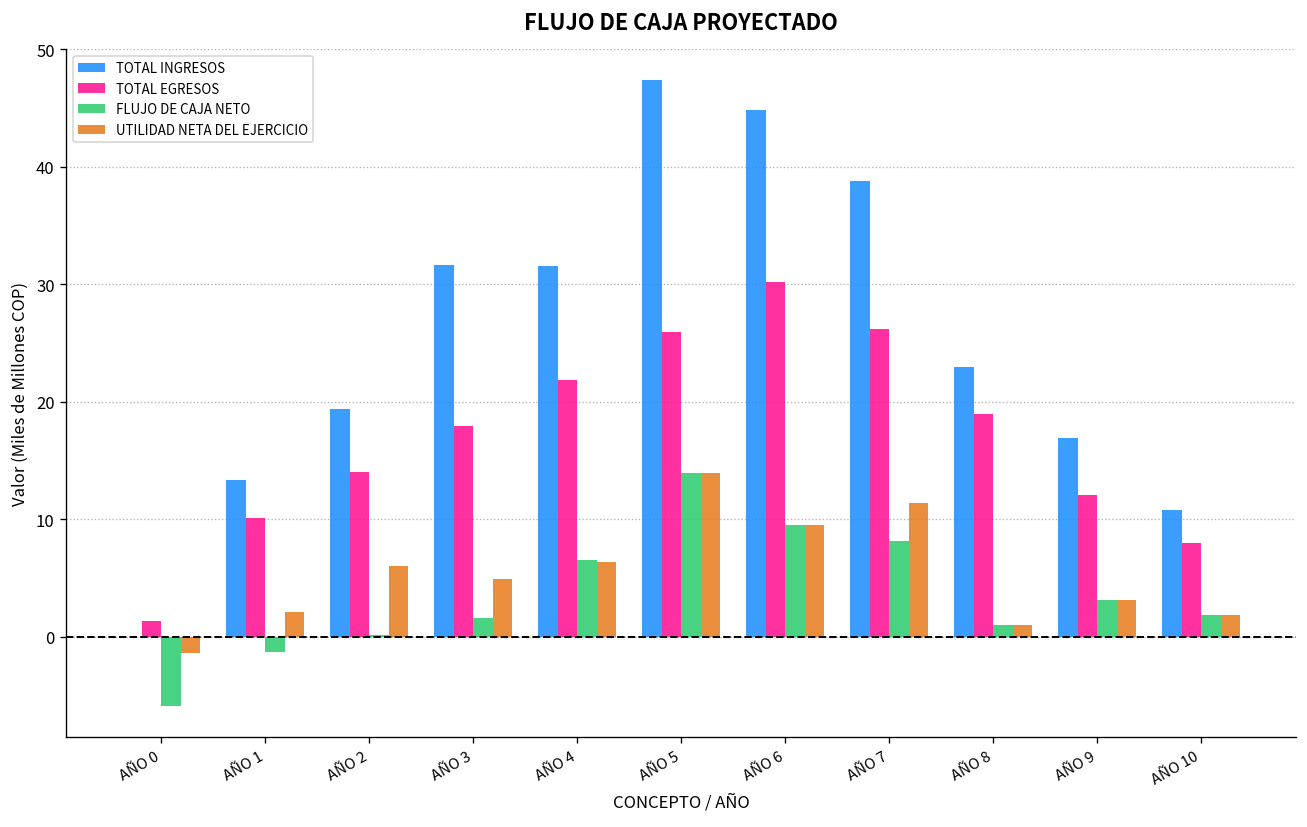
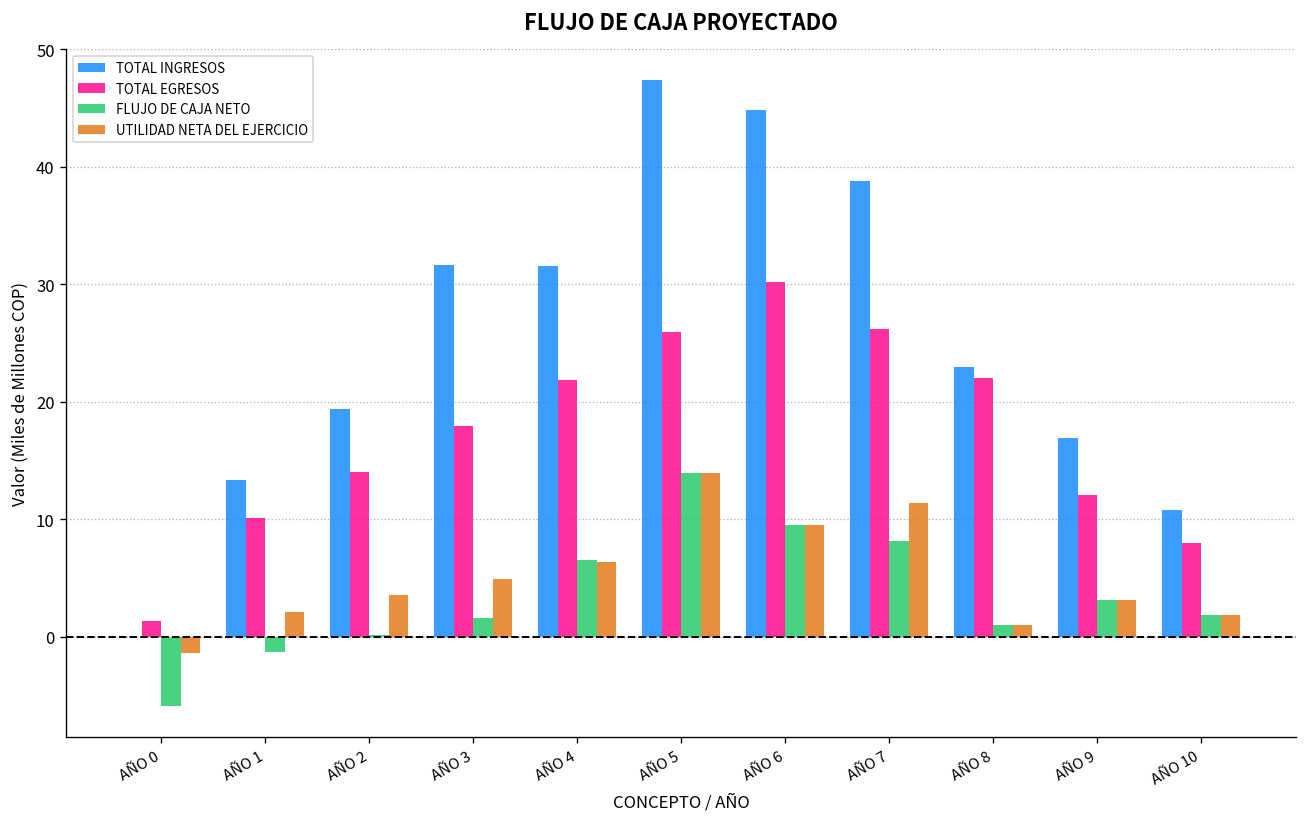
  {
    "TOTAL INGRESOS": {
      "AÑO 0": 0,
      "AÑO 1": 13,
      "AÑO 2": 19,
      "AÑO 3": 32,
      "AÑO 4": 32,
      "AÑO 5": 47,
      "AÑO 6": 45,
      "AÑO 7": 39,
      "AÑO 8": 23,
      "AÑO 9": 17,
      "AÑO 10": 11
    },
    "TOTAL EGRESOS": {
      "AÑO 0": 1,
      "AÑO 1": 10,
      "AÑO 2": 14,
      "AÑO 3": 18,
      "AÑO 4": 22,
      "AÑO 5": 26,
      "AÑO 6": 30,
      "AÑO 7": 26,
-     "AÑO 8": 19,
+     "AÑO 8": 22,
      "AÑO 9": 12,
      "AÑO 10": 8
    },
    "FLUJO DE CAJA NETO": {
      "AÑO 0": -6,
      "AÑO 1": -1,
      "AÑO 3": 2,
      "AÑO 4": 7,
      "AÑO 5": 14,
      "AÑO 6": 10,
      "AÑO 7": 8,
      "AÑO 8": 1,
      "AÑO 9": 3,
      "AÑO 10": 2
    },
    "UTILIDAD NETA DEL EJERCICIO": {
      "AÑO 0": -1,
      "AÑO 1": 2,
-     "AÑO 2": 6,
+     "AÑO 2": 4,
      "AÑO 3": 5,
      "AÑO 4": 6,
      "AÑO 5": 14,
      "AÑO 6": 10,
      "AÑO 7": 11,
      "AÑO 8": 1,
      "AÑO 9": 3,
      "AÑO 10": 2
    }
  }
